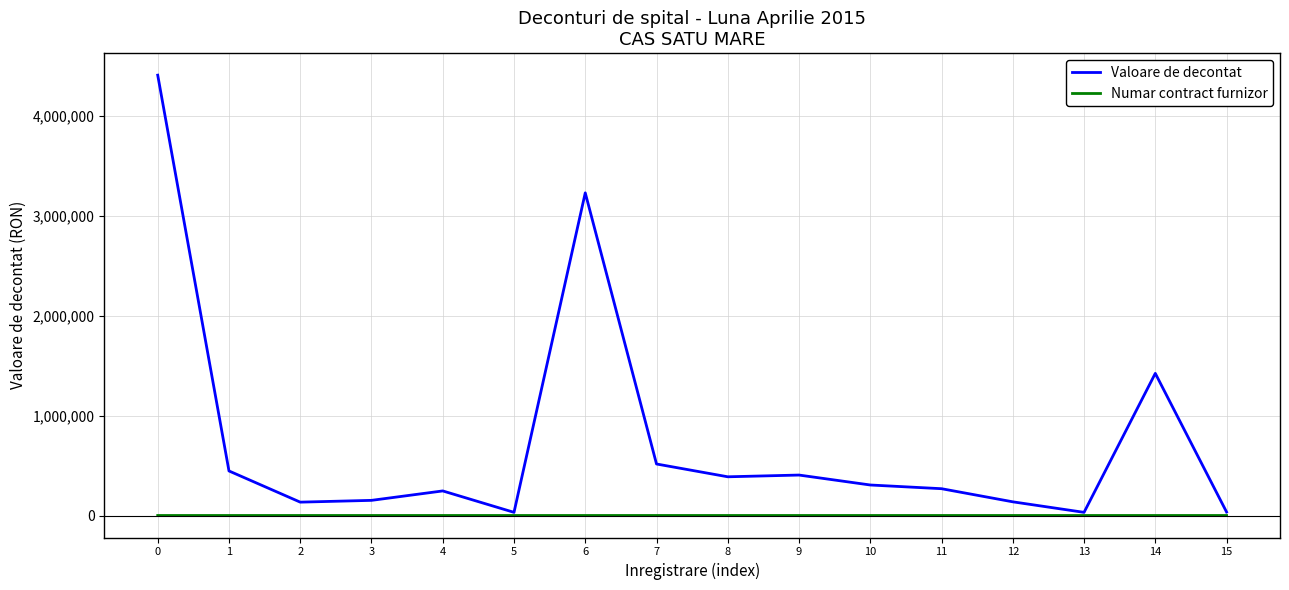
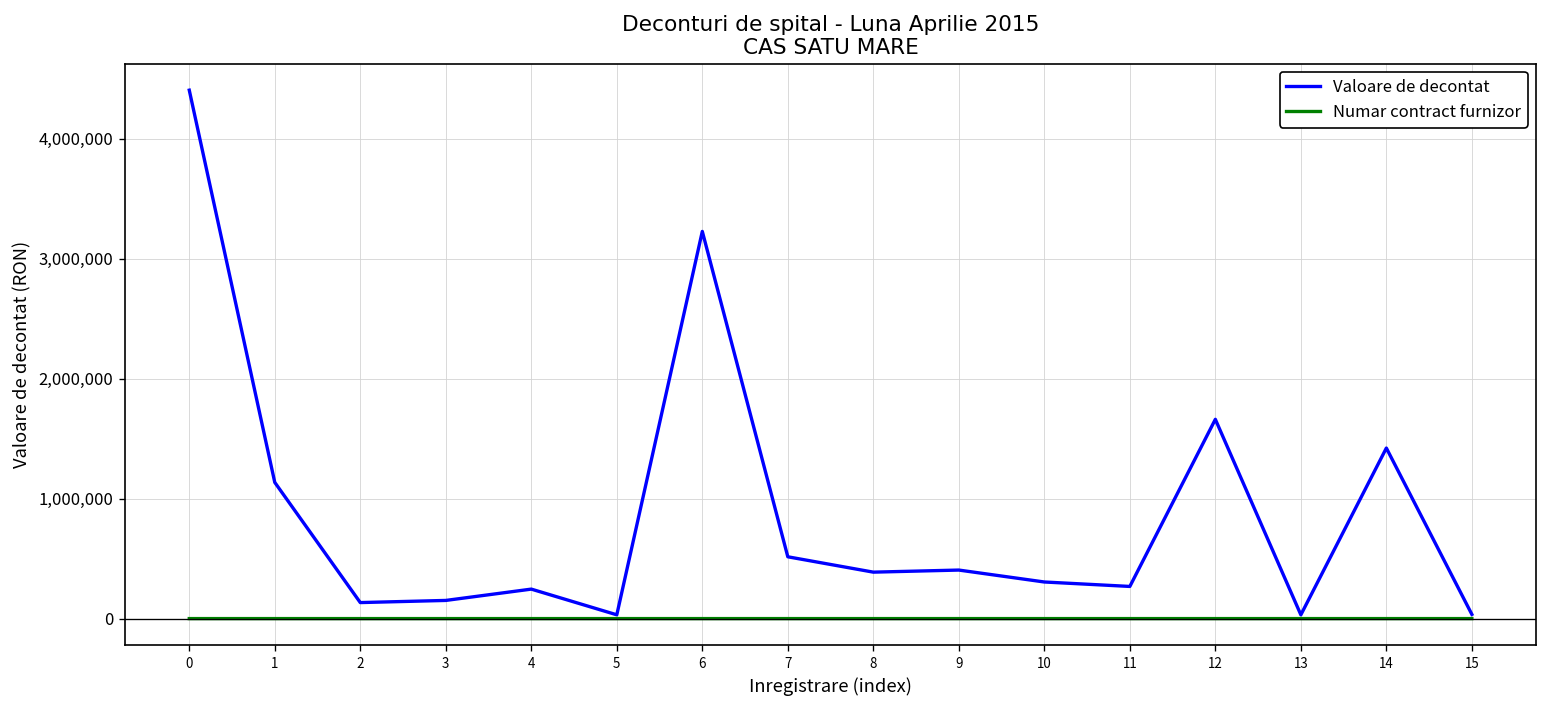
  {
    "Valoare de decontat": {
      "0": "4,400,000",
-     "1": "450,000",
+     "1": "1,140,000",
      "2": "130,000",
      "3": "150,000",
      "4": "250,000",
      "5": "30,000",
      "6": "3,230,000",
      "7": "520,000",
      "8": "390,000",
      "9": "400,000",
      "10": "310,000",
      "11": "270,000",
-     "12": "140,000",
+     "12": "1,660,000",
      "13": "30,000",
      "14": "1,420,000",
      "15": "40,000"
    },
    "Numar contract furnizor": {
      "0": "0",
      "1": "0",
      "2": "0",
      "3": "0",
      "4": "0",
      "5": "0",
      "6": "0",
      "7": "0",
      "8": "0",
      "9": "0",
      "10": "0",
      "11": "0",
      "12": "0",
      "13": "0",
      "14": "0",
      "15": "0"
    }
  }
